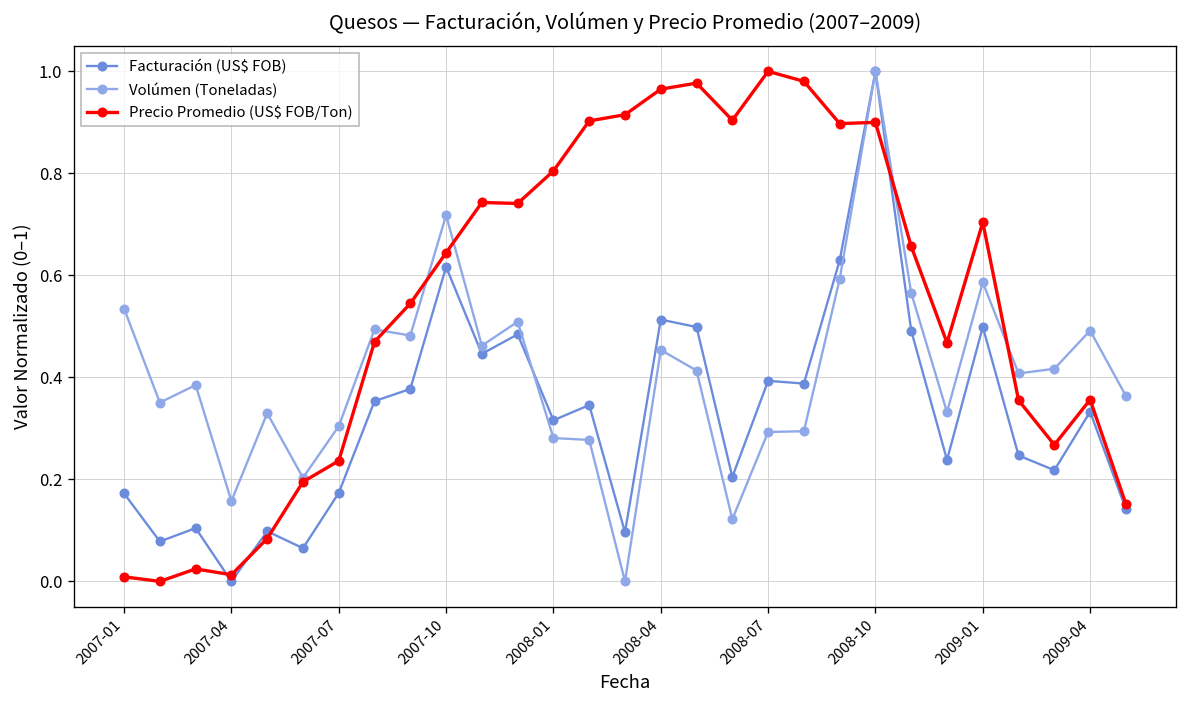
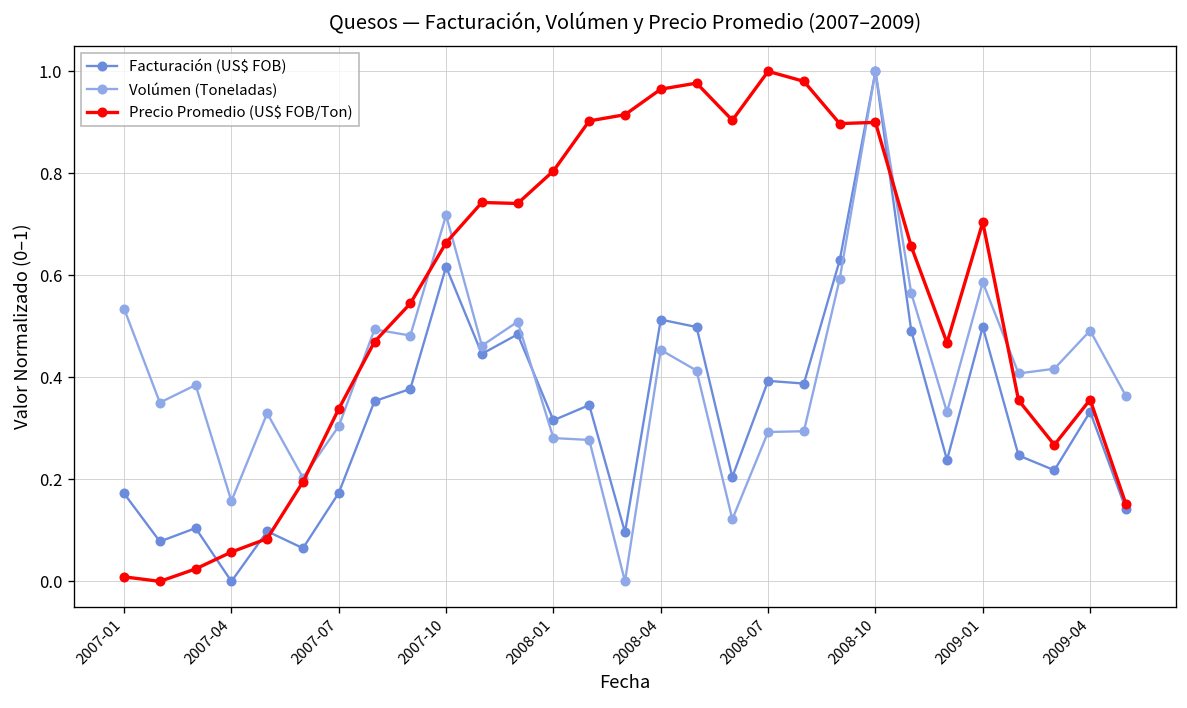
  {
    "Precio Promedio (US$ FOB/Ton)": {
      "2007-01": 0.01,
-     "2007-04": 0.01,
-     "2007-07": 0.24,
-     "2007-10": 0.64,
+     "2007-04": 0.06,
+     "2007-07": 0.34,
+     "2007-10": 0.66,
      "2008-01": 0.80,
      "2008-04": 0.97,
      "2008-07": 1.00,
      "2008-10": 0.90,
      "2009-01": 0.70,
      "2009-04": 0.36
    }
  }
